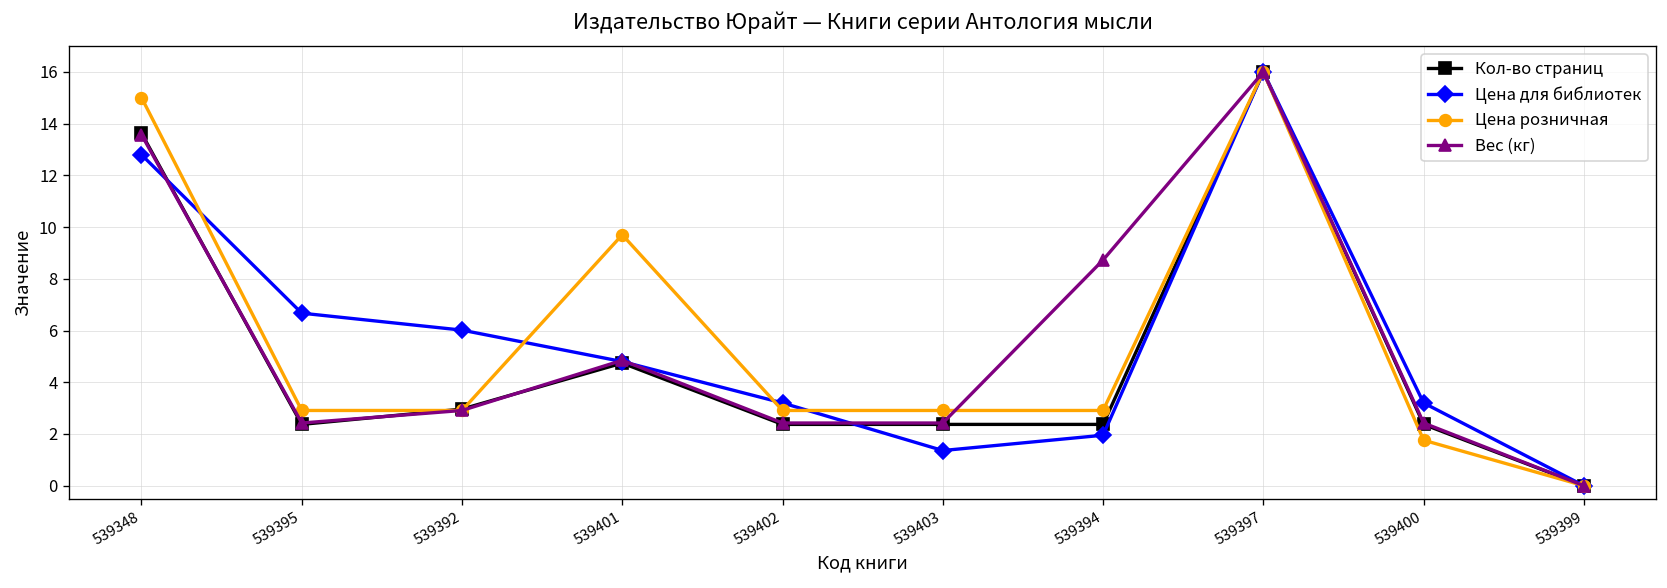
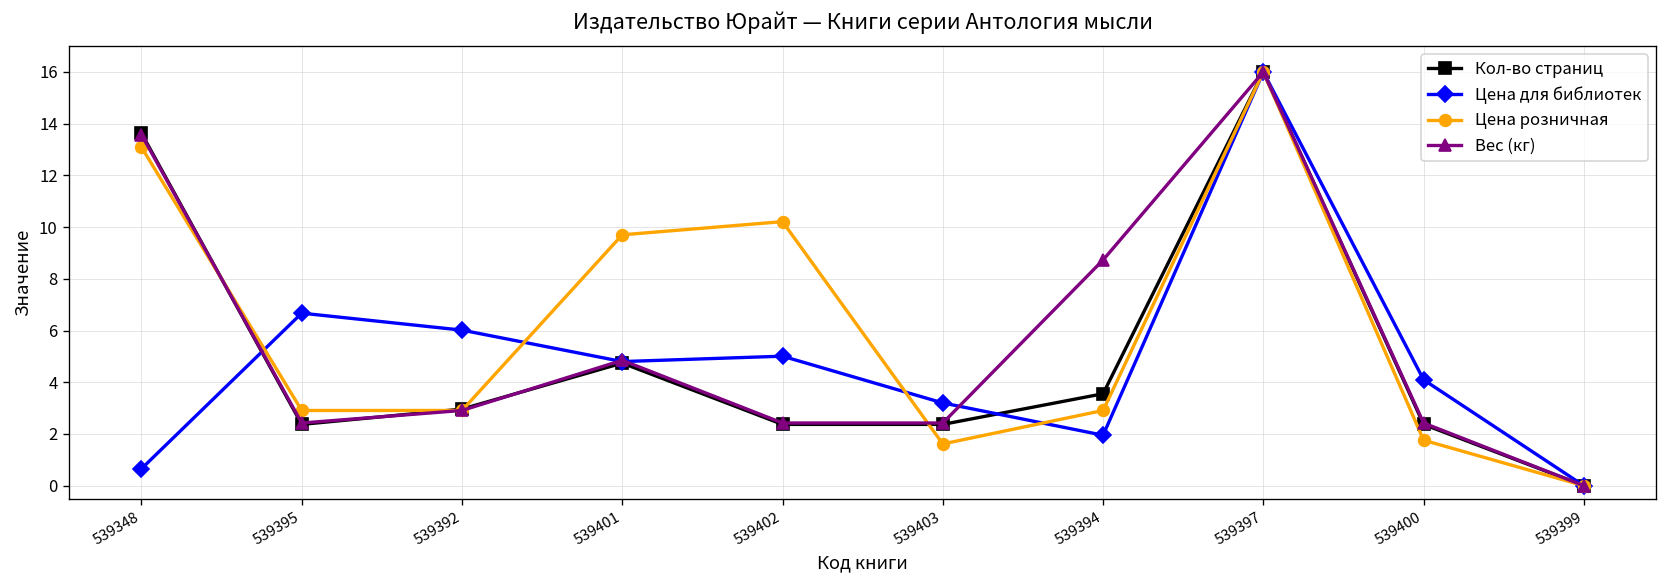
  {
    "Кол-во страниц": {
-     "539394": 2.4
+     "539394": 3.6
    },
    "Цена для библиотек": {
-     "539348": 12.8,
+     "539348": 0.7,
      "539395": 6.7,
      "539392": 6.0,
-     "539402": 3.2,
-     "539403": 1.4,
+     "539402": 5.0,
+     "539403": 3.2,
      "539394": 2.0,
-     "539400": 3.2
+     "539400": 4.1
    },
    "Цена розничная": {
-     "539348": 15.0,
+     "539348": 13.1,
      "539395": 2.9,
      "539401": 9.7,
-     "539402": 2.9,
-     "539403": 2.9,
+     "539402": 10.2,
+     "539403": 1.6,
      "539394": 2.9,
      "539400": 1.8
    },
    "Вес (кг)": {
      "539394": 8.7
    }
  }
